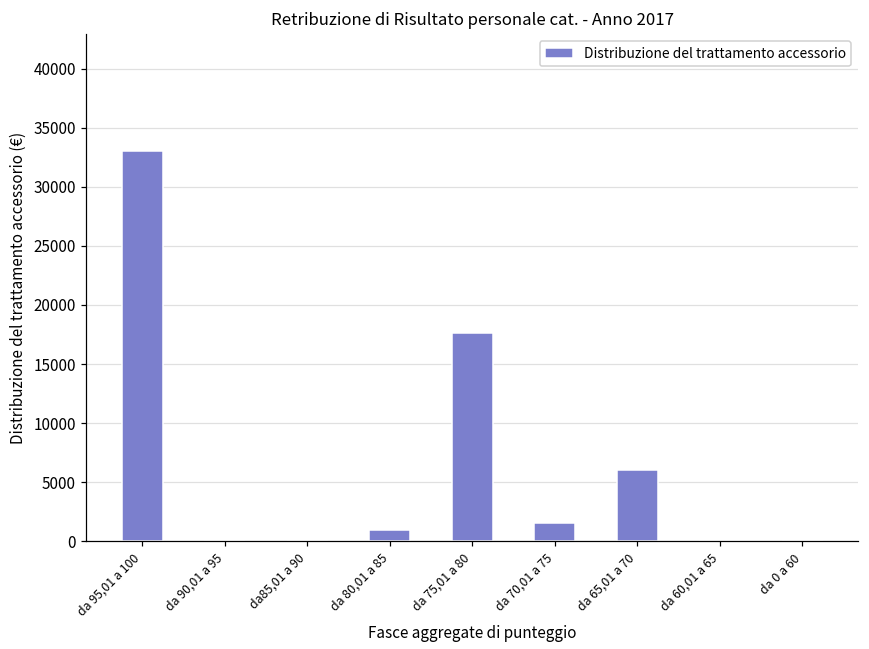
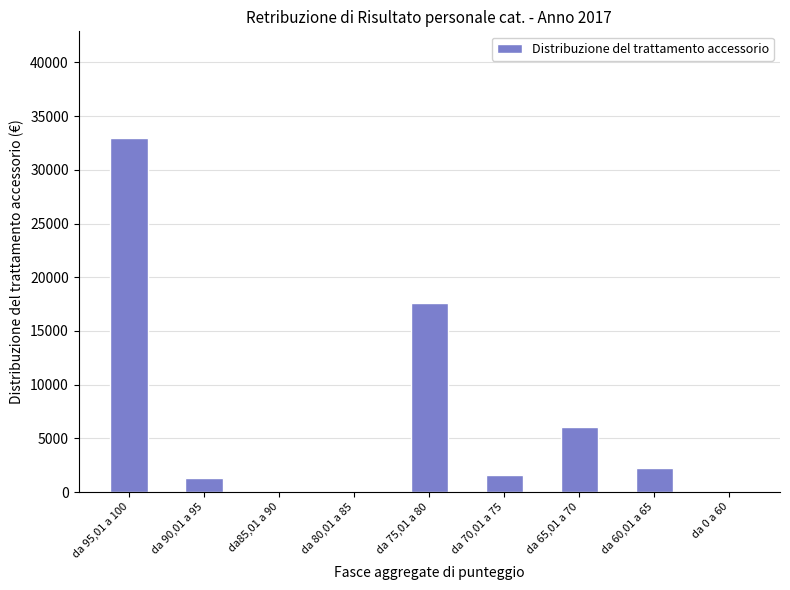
  {
    "da 95,01 a 100": 33000,
-   "da 90,01 a 95": 0,
+   "da 90,01 a 95": 1300,
    "da85,01 a 90": 0,
-   "da 80,01 a 85": 900,
+   "da 80,01 a 85": 0,
    "da 75,01 a 80": 17600,
    "da 70,01 a 75": 1600,
    "da 65,01 a 70": 6100,
-   "da 60,01 a 65": 0,
+   "da 60,01 a 65": 2200,
    "da 0 a 60": 0
  }
